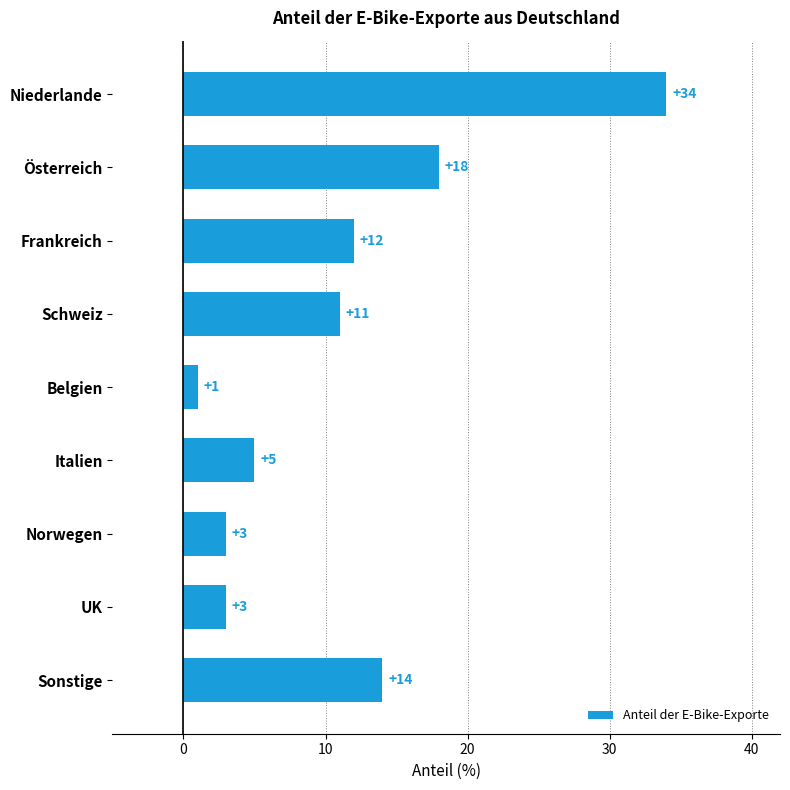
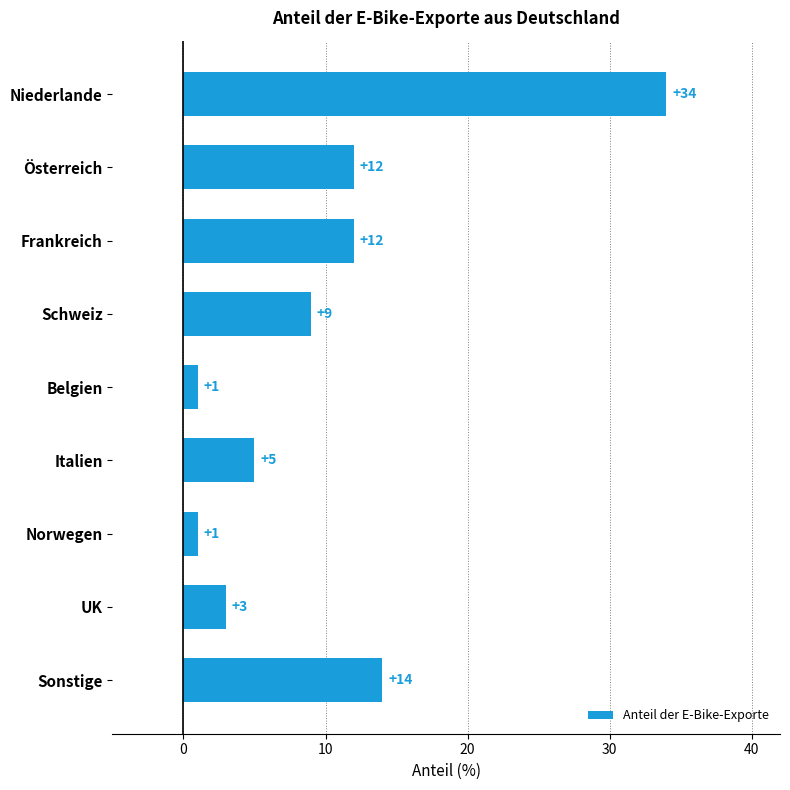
  {
    "Niederlande": "+34",
-   "Österreich": "+18",
+   "Österreich": "+12",
    "Frankreich": "+12",
-   "Schweiz": "+11",
+   "Schweiz": "+9",
    "Belgien": "+1",
    "Italien": "+5",
-   "Norwegen": "+3",
+   "Norwegen": "+1",
    "UK": "+3",
    "Sonstige": "+14"
  }
